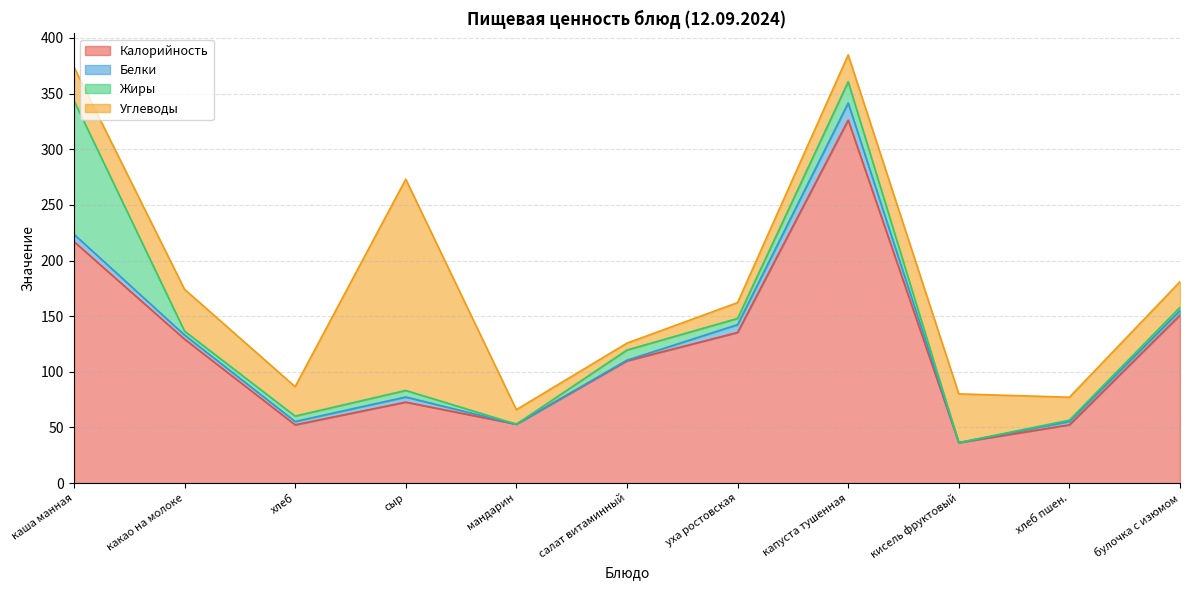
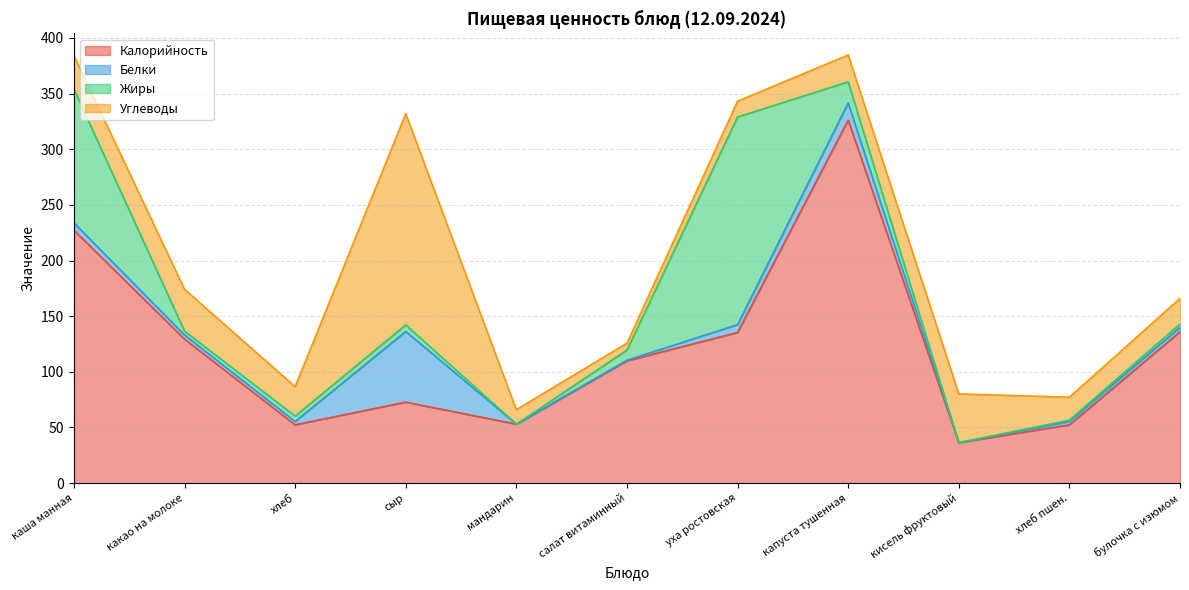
  {
    "Калорийность": {
-     "каша манная": 217,
+     "каша манная": 227,
      "какао на молоке": 129,
      "хлеб": 52,
      "сыр": 73,
      "уха ростовская": 135,
      "капуста тушенная": 326,
      "хлеб пшен.": 52,
-     "булочка с изюмом": 151
+     "булочка с изюмом": 136
    },
    "Белки": {
      "каша манная": 7,
      "какао на молоке": 4,
      "хлеб": 3,
-     "сыр": 5,
+     "сыр": 64,
      "уха ростовская": 7,
      "капуста тушенная": 15,
      "булочка с изюмом": 4
    },
    "Жиры": {
      "каша манная": 120,
      "какао на молоке": 4,
      "хлеб": 5,
      "сыр": 6,
      "салат витаминный": 9,
-     "уха ростовская": 6,
+     "уха ростовская": 187,
      "капуста тушенная": 19,
      "булочка с изюмом": 3
    },
    "Углеводы": {
      "каша манная": 30,
      "какао на молоке": 38,
      "хлеб": 26,
      "сыр": 190,
      "мандарин": 13,
      "салат витаминный": 6,
      "уха ростовская": 14,
      "капуста тушенная": 24,
      "кисель фруктовый": 44,
      "хлеб пшен.": 21,
      "булочка с изюмом": 23
    }
  }
